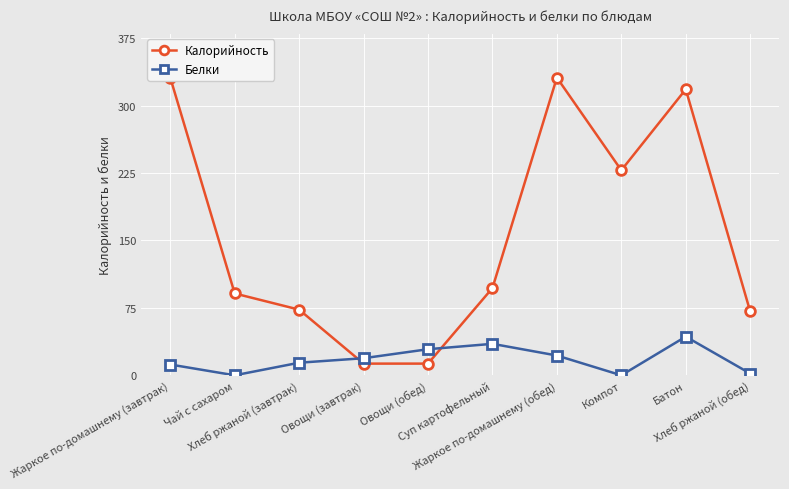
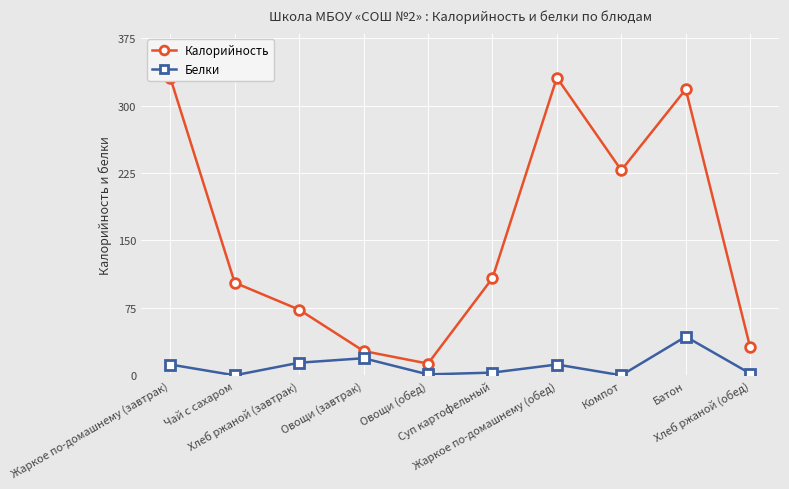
  {
    "Калорийность": {
-     "Чай с сахаром": 90,
+     "Чай с сахаром": 100,
      "Хлеб ржаной (завтрак)": 70,
-     "Овощи (завтрак)": 10,
+     "Овощи (завтрак)": 30,
      "Овощи (обед)": 10,
-     "Суп картофельный": 100,
+     "Суп картофельный": 110,
      "Жаркое по-домашнему (обед)": 330,
      "Компот": 230,
      "Батон": 320,
-     "Хлеб ржаной (обед)": 70
+     "Хлеб ржаной (обед)": 30
    },
    "Белки": {
      "Жаркое по-домашнему (завтрак)": 10,
      "Чай с сахаром": 0,
      "Хлеб ржаной (завтрак)": 10,
      "Овощи (завтрак)": 20,
-     "Овощи (обед)": 30,
-     "Суп картофельный": 40,
-     "Жаркое по-домашнему (обед)": 20,
+     "Овощи (обед)": 0,
+     "Суп картофельный": 0,
+     "Жаркое по-домашнему (обед)": 10,
      "Компот": 0,
      "Батон": 40,
      "Хлеб ржаной (обед)": 0
    }
  }
